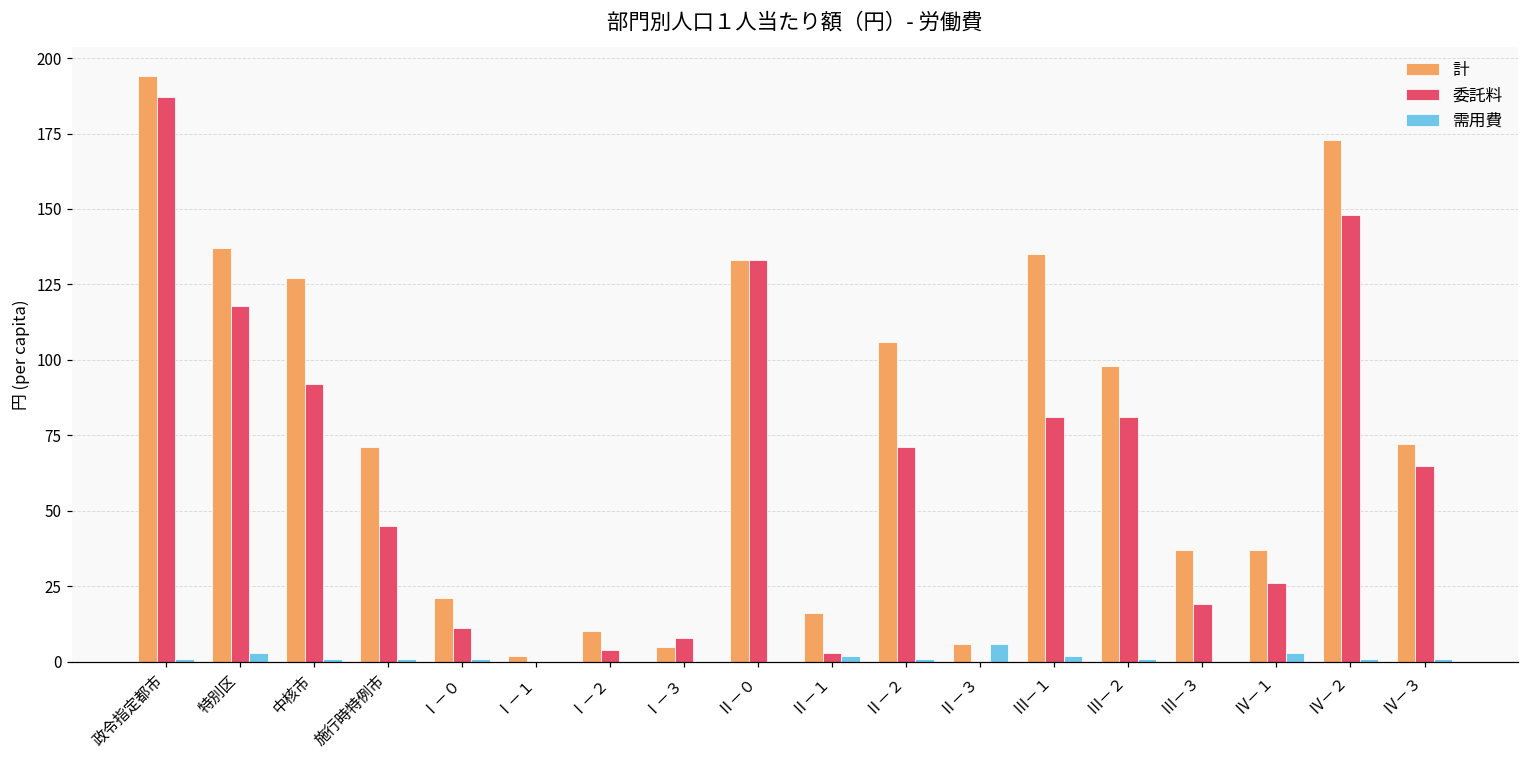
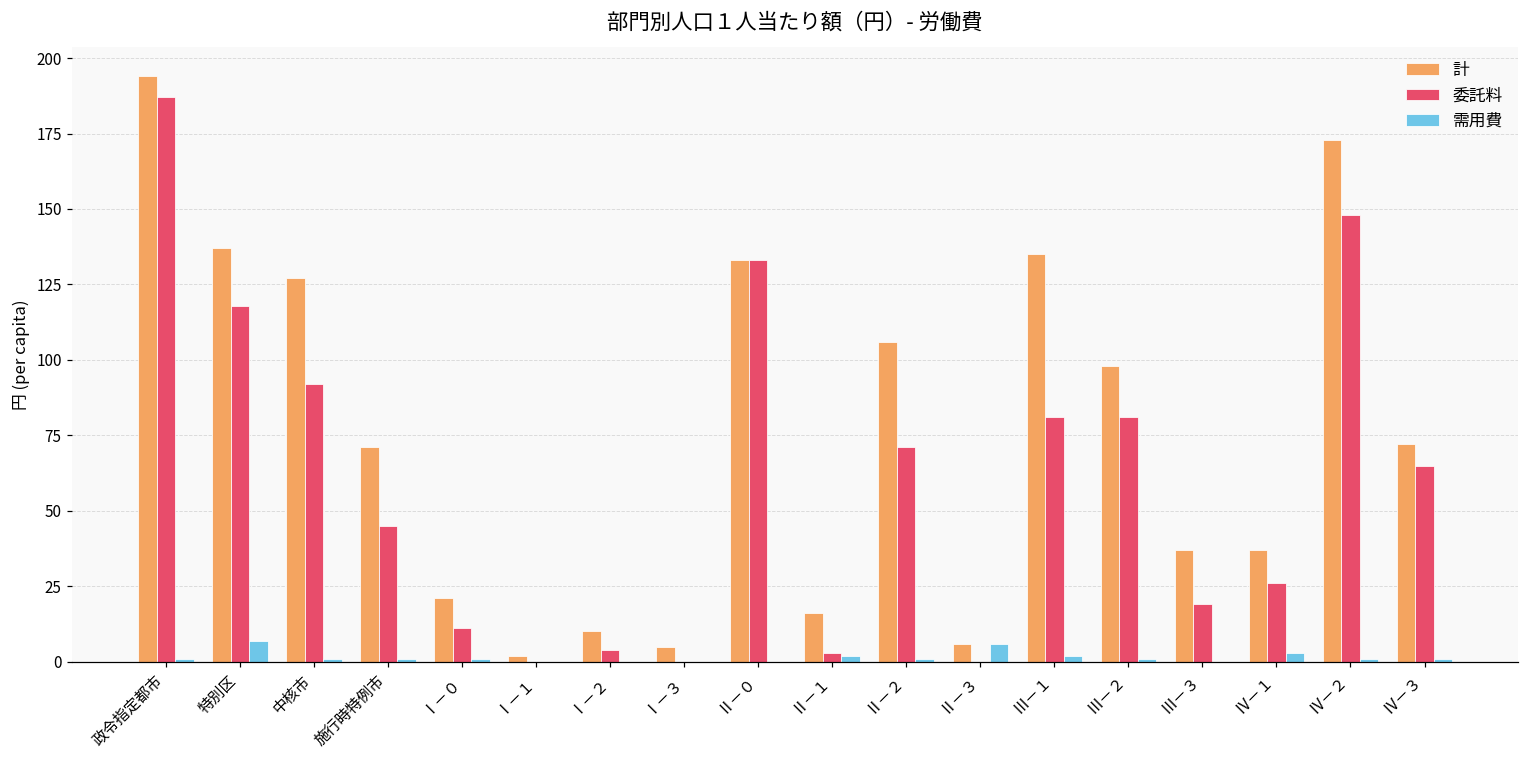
  {
    "計": {
      "政令指定都市": 194,
      "特別区": 137,
      "中核市": 127,
      "施行時特例市": 71,
      "Ⅰ－０": 21,
      "Ⅰ－１": 2,
      "Ⅰ－２": 10,
      "Ⅰ－３": 5,
      "Ⅱ－０": 133,
      "Ⅱ－１": 16,
      "Ⅱ－２": 106,
      "Ⅱ－３": 6,
      "Ⅲ－１": 135,
      "Ⅲ－２": 98,
      "Ⅲ－３": 37,
      "Ⅳ－１": 37,
      "Ⅳ－２": 173,
      "Ⅳ－３": 72
    },
    "委託料": {
      "政令指定都市": 187,
      "特別区": 118,
      "中核市": 92,
      "施行時特例市": 45,
      "Ⅰ－０": 11,
      "Ⅰ－１": 0,
      "Ⅰ－２": 4,
-     "Ⅰ－３": 8,
+     "Ⅰ－３": 0,
      "Ⅱ－０": 133,
      "Ⅱ－１": 3,
      "Ⅱ－２": 71,
      "Ⅱ－３": 0,
      "Ⅲ－１": 81,
      "Ⅲ－２": 81,
      "Ⅲ－３": 19,
      "Ⅳ－１": 26,
      "Ⅳ－２": 148,
      "Ⅳ－３": 65
    },
    "需用費": {
      "政令指定都市": 1,
-     "特別区": 3,
+     "特別区": 7,
      "中核市": 1,
      "施行時特例市": 1,
      "Ⅰ－０": 1,
      "Ⅰ－１": 0,
      "Ⅰ－２": 0,
      "Ⅰ－３": 0,
      "Ⅱ－０": 0,
      "Ⅱ－１": 2,
      "Ⅱ－２": 1,
      "Ⅱ－３": 6,
      "Ⅲ－１": 2,
      "Ⅲ－２": 1,
      "Ⅲ－３": 0,
      "Ⅳ－１": 3,
      "Ⅳ－２": 1,
      "Ⅳ－３": 1
    }
  }
